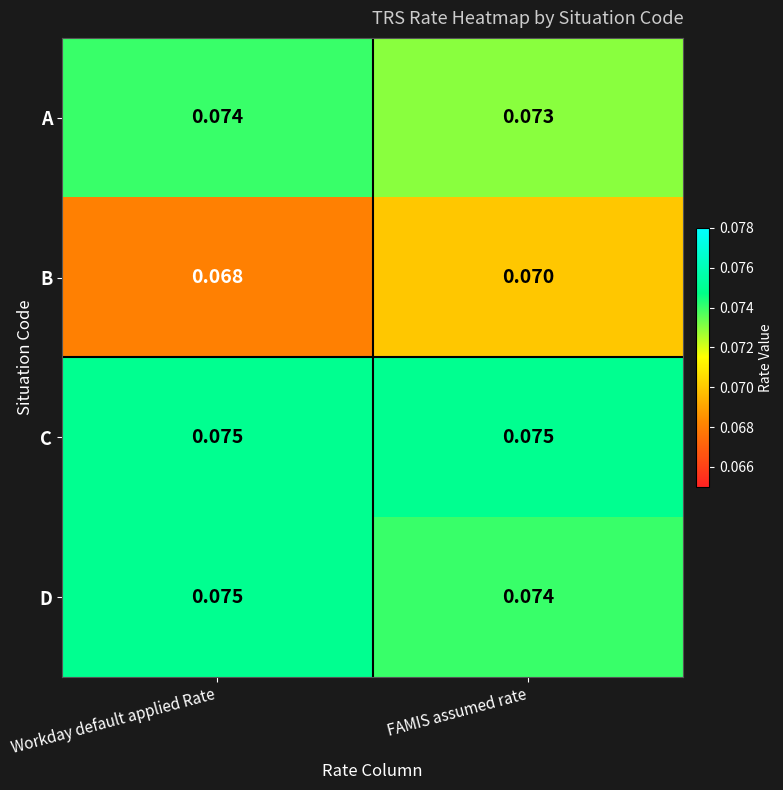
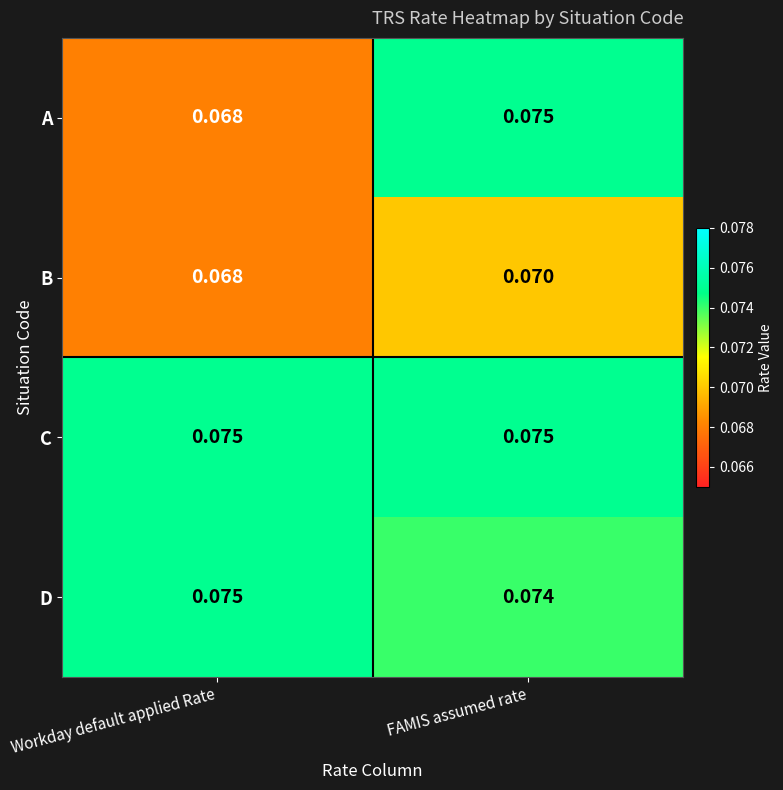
  {
    "A": {
-     "Workday default applied Rate": 0.074,
-     "FAMIS assumed rate": 0.073
+     "Workday default applied Rate": 0.068,
+     "FAMIS assumed rate": 0.075
    },
    "B": {
      "Workday default applied Rate": 0.068,
      "FAMIS assumed rate": 0.070
    },
    "C": {
      "Workday default applied Rate": 0.075,
      "FAMIS assumed rate": 0.075
    },
    "D": {
      "Workday default applied Rate": 0.075,
      "FAMIS assumed rate": 0.074
    }
  }
